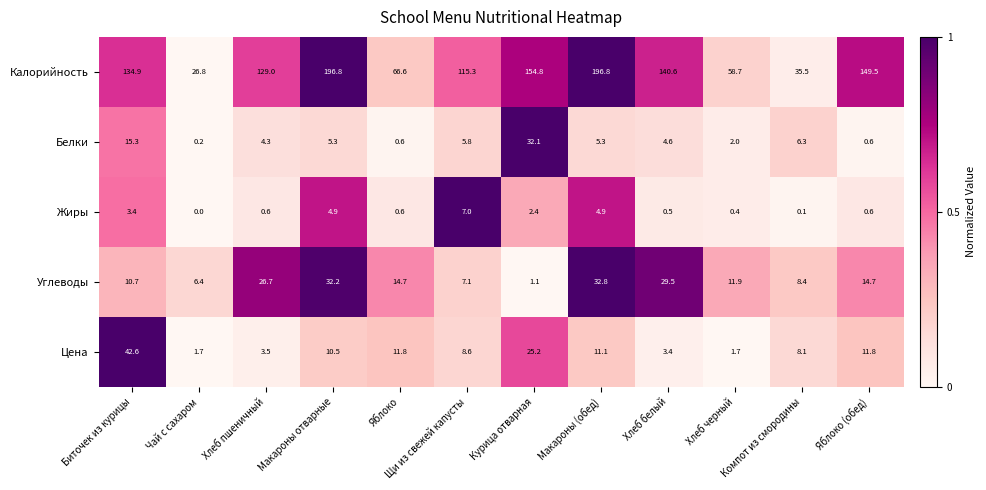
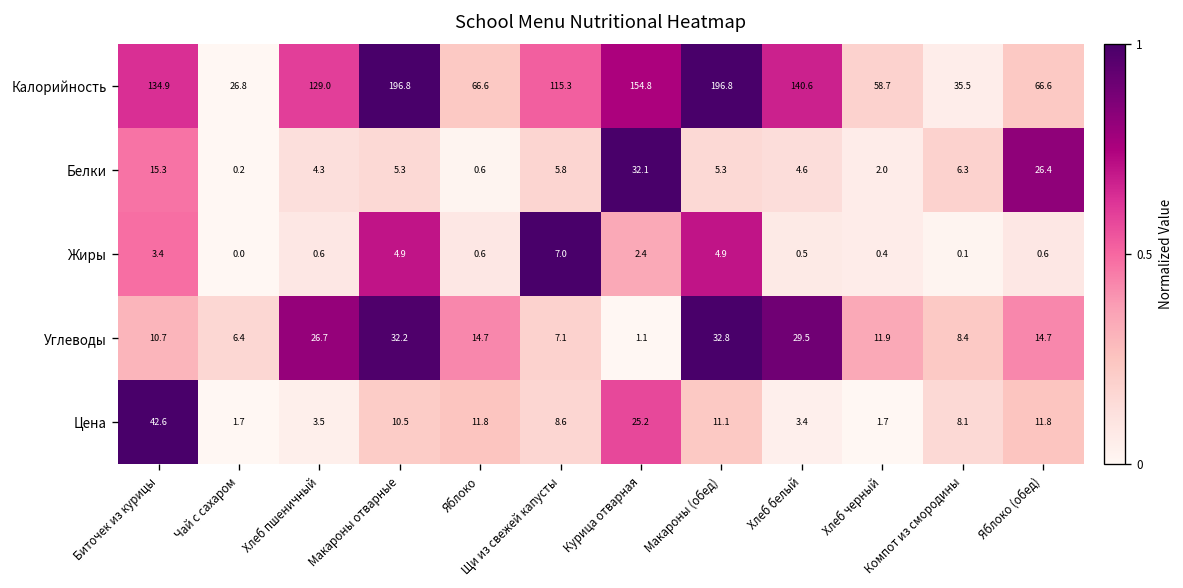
  {
    "Калорийность": {
      "Биточек из курицы": 134.9,
      "Чай с сахаром": 26.8,
      "Хлеб пшеничный": 129.0,
      "Макароны отварные": 196.8,
      "Яблоко": 66.6,
      "Щи из свежей капусты": 115.3,
      "Курица отварная": 154.8,
      "Макароны (обед)": 196.8,
      "Хлеб белый": 140.6,
      "Хлеб черный": 58.7,
      "Компот из смородины": 35.5,
-     "Яблоко (обед)": 149.5
+     "Яблоко (обед)": 66.6
    },
    "Белки": {
      "Биточек из курицы": 15.3,
      "Чай с сахаром": 0.2,
      "Хлеб пшеничный": 4.3,
      "Макароны отварные": 5.3,
      "Яблоко": 0.6,
      "Щи из свежей капусты": 5.8,
      "Курица отварная": 32.1,
      "Макароны (обед)": 5.3,
      "Хлеб белый": 4.6,
      "Хлеб черный": 2.0,
      "Компот из смородины": 6.3,
-     "Яблоко (обед)": 0.6
+     "Яблоко (обед)": 26.4
    },
    "Жиры": {
      "Биточек из курицы": 3.4,
      "Чай с сахаром": 0.0,
      "Хлеб пшеничный": 0.6,
      "Макароны отварные": 4.9,
      "Яблоко": 0.6,
      "Щи из свежей капусты": 7.0,
      "Курица отварная": 2.4,
      "Макароны (обед)": 4.9,
      "Хлеб белый": 0.5,
      "Хлеб черный": 0.4,
      "Компот из смородины": 0.1,
      "Яблоко (обед)": 0.6
    },
    "Углеводы": {
      "Биточек из курицы": 10.7,
      "Чай с сахаром": 6.4,
      "Хлеб пшеничный": 26.7,
      "Макароны отварные": 32.2,
      "Яблоко": 14.7,
      "Щи из свежей капусты": 7.1,
      "Курица отварная": 1.1,
      "Макароны (обед)": 32.8,
      "Хлеб белый": 29.5,
      "Хлеб черный": 11.9,
      "Компот из смородины": 8.4,
      "Яблоко (обед)": 14.7
    },
    "Цена": {
      "Биточек из курицы": 42.6,
      "Чай с сахаром": 1.7,
      "Хлеб пшеничный": 3.5,
      "Макароны отварные": 10.5,
      "Яблоко": 11.8,
      "Щи из свежей капусты": 8.6,
      "Курица отварная": 25.2,
      "Макароны (обед)": 11.1,
      "Хлеб белый": 3.4,
      "Хлеб черный": 1.7,
      "Компот из смородины": 8.1,
      "Яблоко (обед)": 11.8
    }
  }
